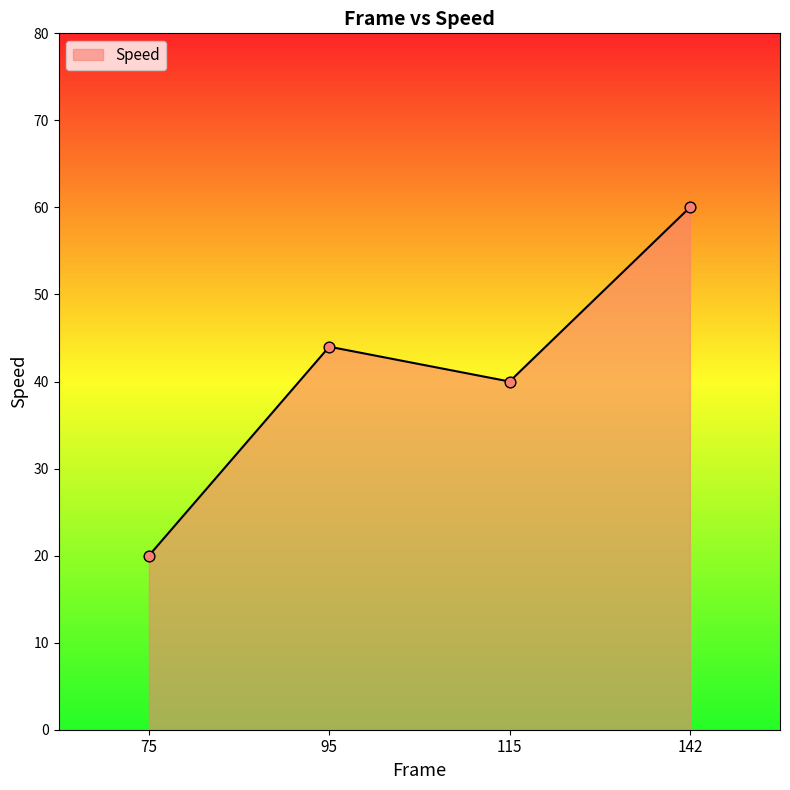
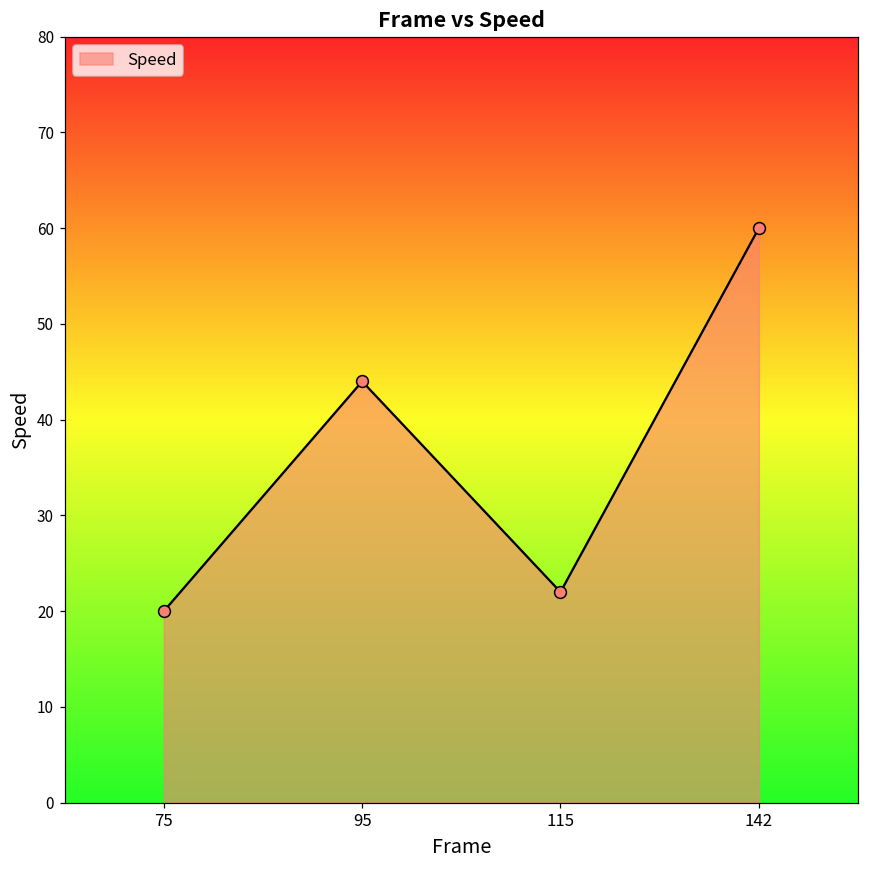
  {
    "75": 20,
    "95": 44,
-   "115": 40,
+   "115": 22,
    "142": 60
  }
